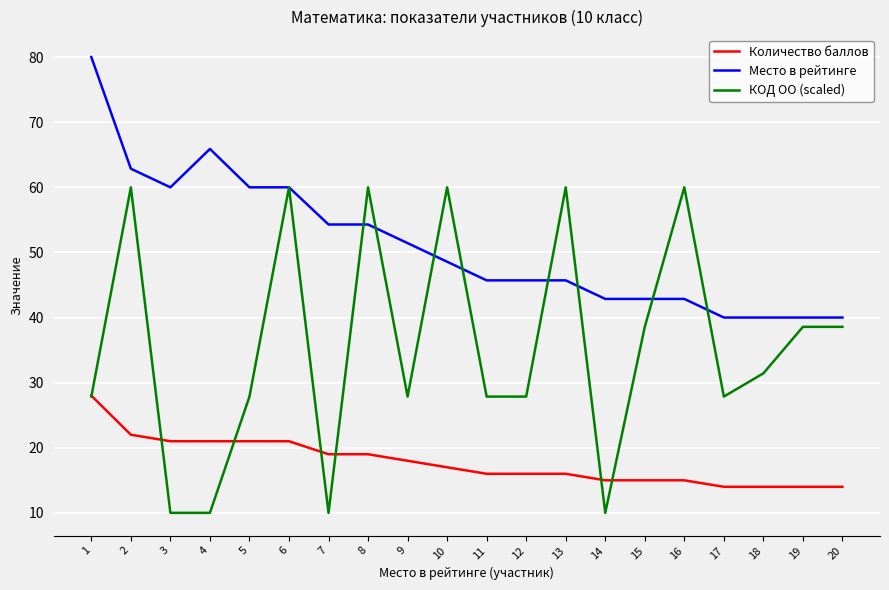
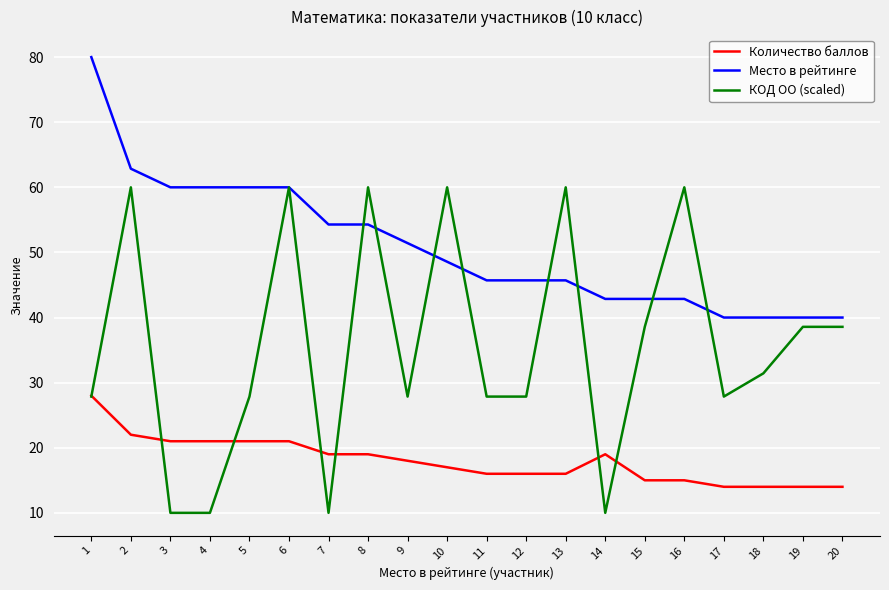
  {
    "Количество баллов": {
      "2": 22,
      "3": 21,
      "4": 21,
      "5": 21,
      "6": 21,
      "7": 19,
      "8": 19,
      "9": 18,
      "10": 17,
      "11": 16,
      "12": 16,
      "13": 16,
-     "14": 15,
+     "14": 19,
      "15": 15,
      "16": 15,
      "17": 14,
      "18": 14,
      "19": 14,
      "20": 14
    },
    "Место в рейтинге": {
      "1": 80,
      "2": 63,
      "3": 60,
-     "4": 66,
+     "4": 60,
      "5": 60,
      "7": 54,
      "8": 54,
      "9": 51,
      "10": 49,
      "11": 46,
      "12": 46,
      "13": 46,
      "14": 43,
      "15": 43,
      "16": 43,
      "17": 40,
      "18": 40,
      "19": 40,
      "20": 40
    },
    "КОД ОО (scaled)": {
      "2": 60,
      "3": 10,
      "4": 10,
      "5": 28,
      "7": 10,
      "8": 60,
      "9": 28,
      "10": 60,
      "11": 28,
      "12": 28,
      "13": 60,
      "14": 10,
      "15": 39,
      "16": 60,
      "17": 28,
      "18": 31,
      "19": 39,
      "20": 39
    }
  }
